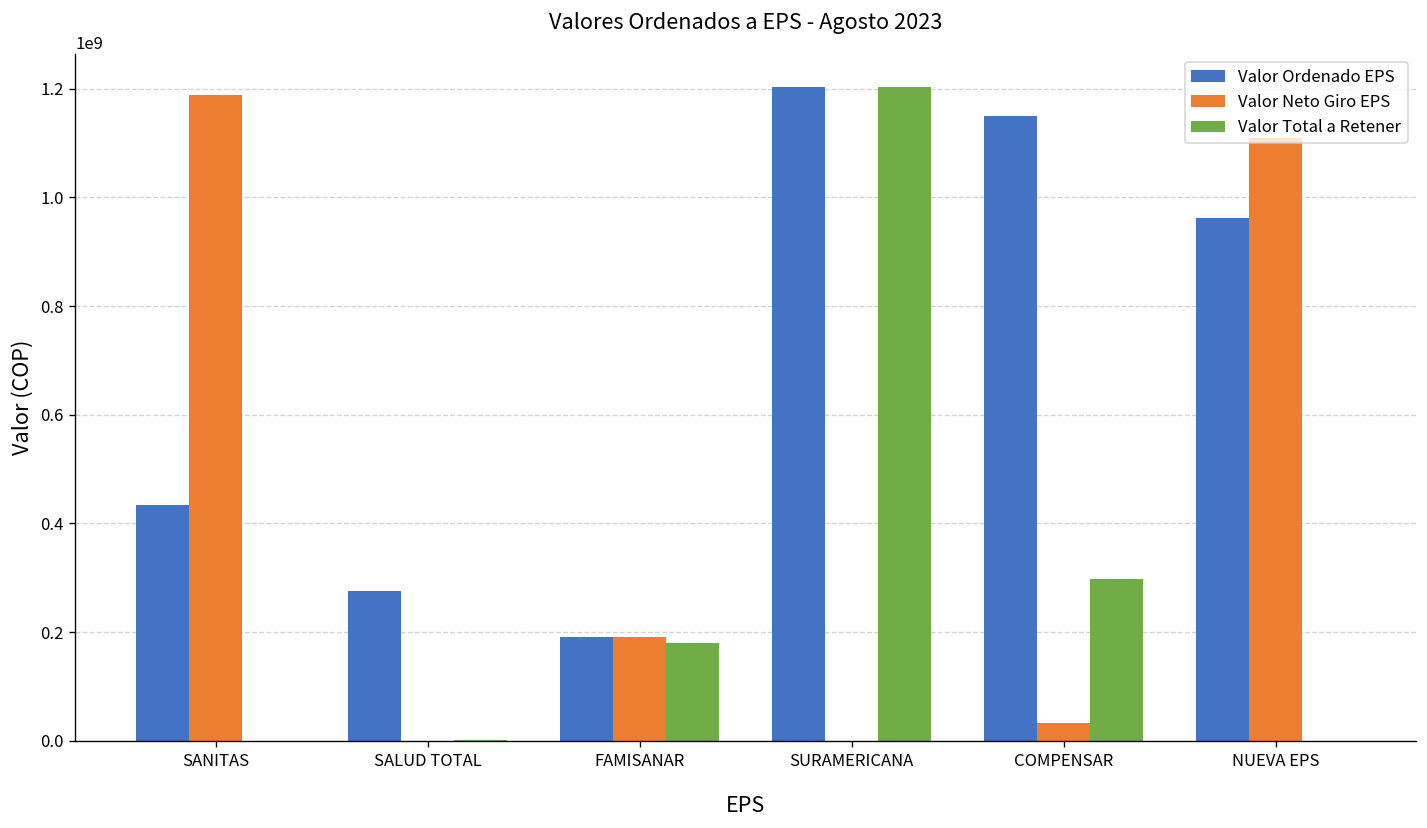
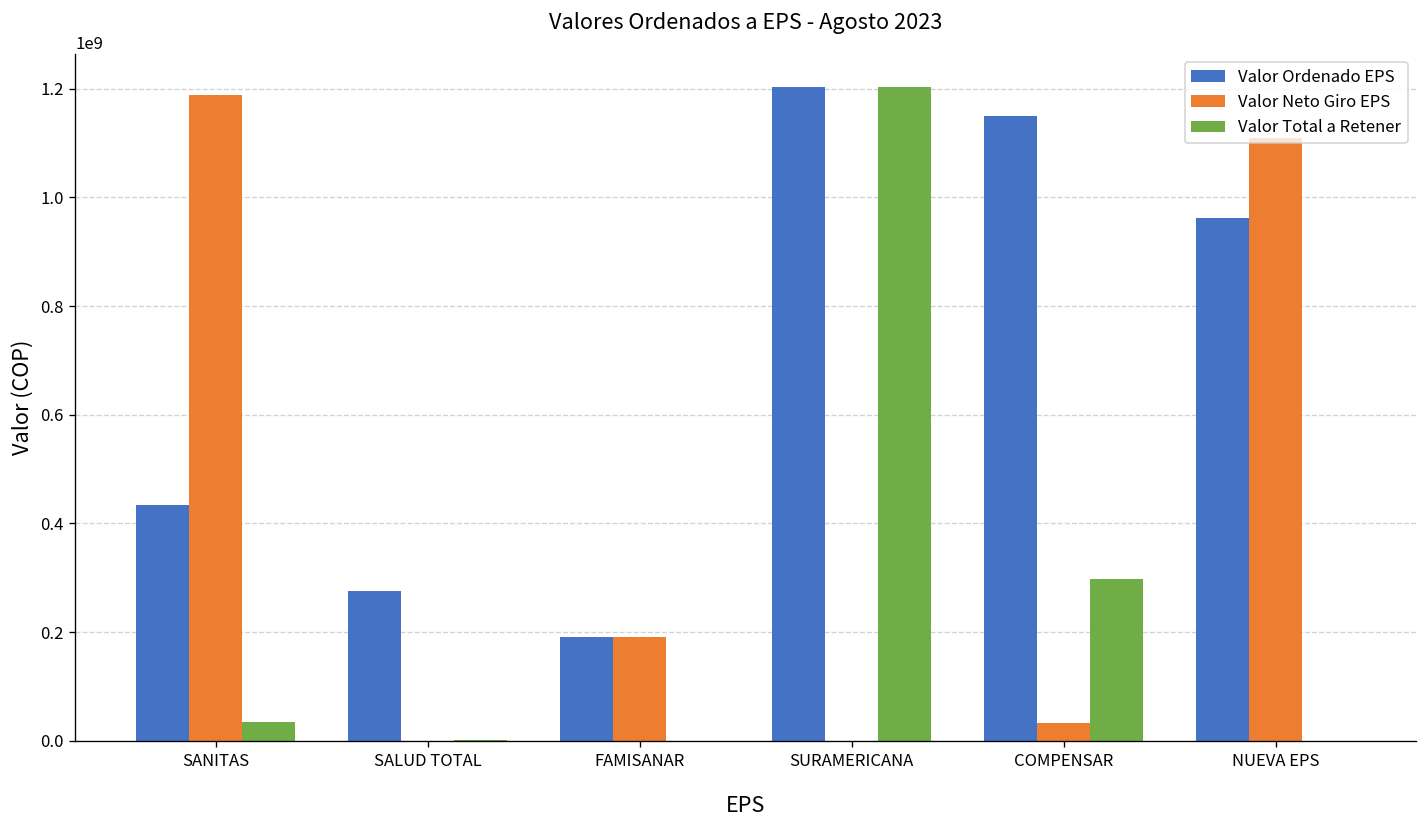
  {
    "Valor Ordenado EPS": {
      "SANITAS": 430000000,
      "SALUD TOTAL": 280000000,
      "FAMISANAR": 190000000,
      "SURAMERICANA": 1200000000,
      "COMPENSAR": 1150000000,
      "NUEVA EPS": 960000000
    },
    "Valor Neto Giro EPS": {
      "SANITAS": 1190000000,
      "SALUD TOTAL": 0,
      "FAMISANAR": 190000000,
      "SURAMERICANA": 0,
      "COMPENSAR": 30000000
    },
    "Valor Total a Retener": {
-     "SANITAS": 0,
-     "FAMISANAR": 180000000,
+     "SANITAS": 30000000,
+     "FAMISANAR": 0,
      "SURAMERICANA": 1200000000,
      "COMPENSAR": 300000000,
      "NUEVA EPS": 0
    }
  }
